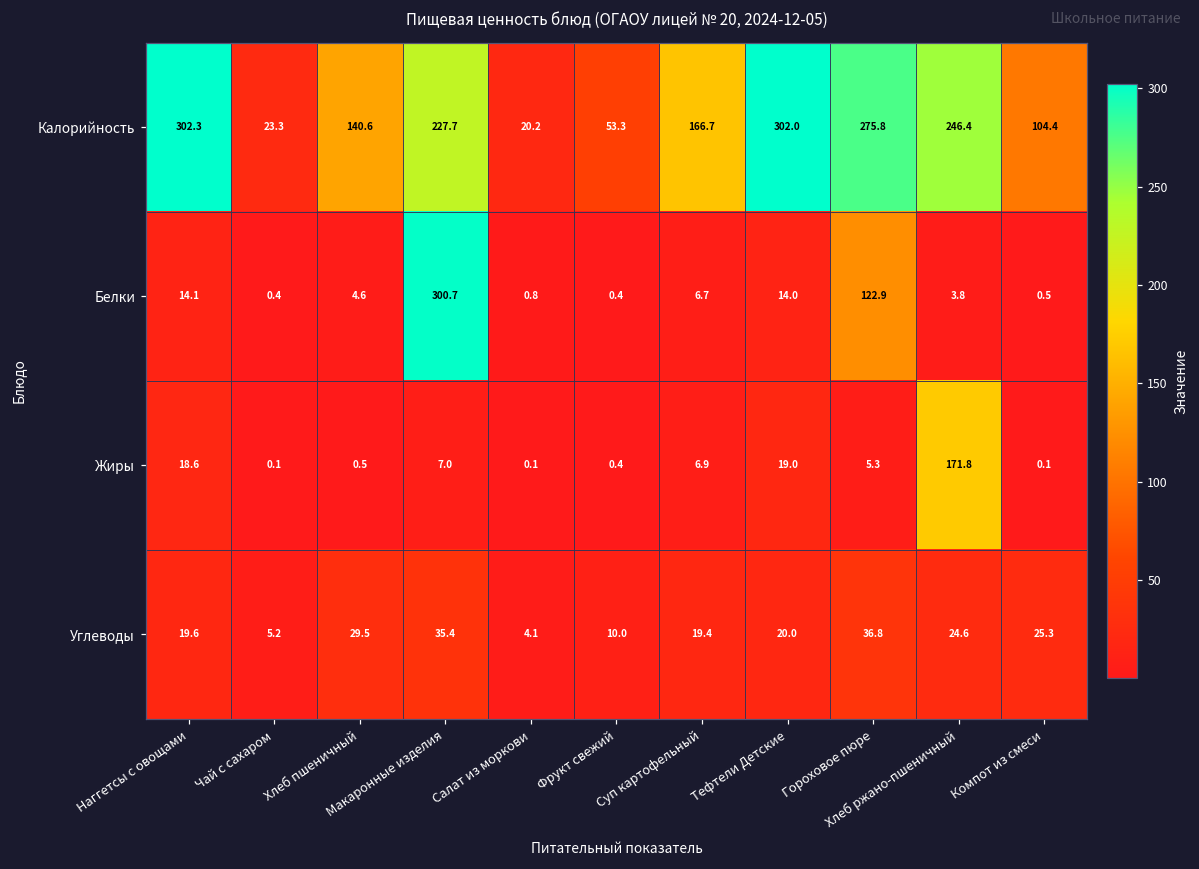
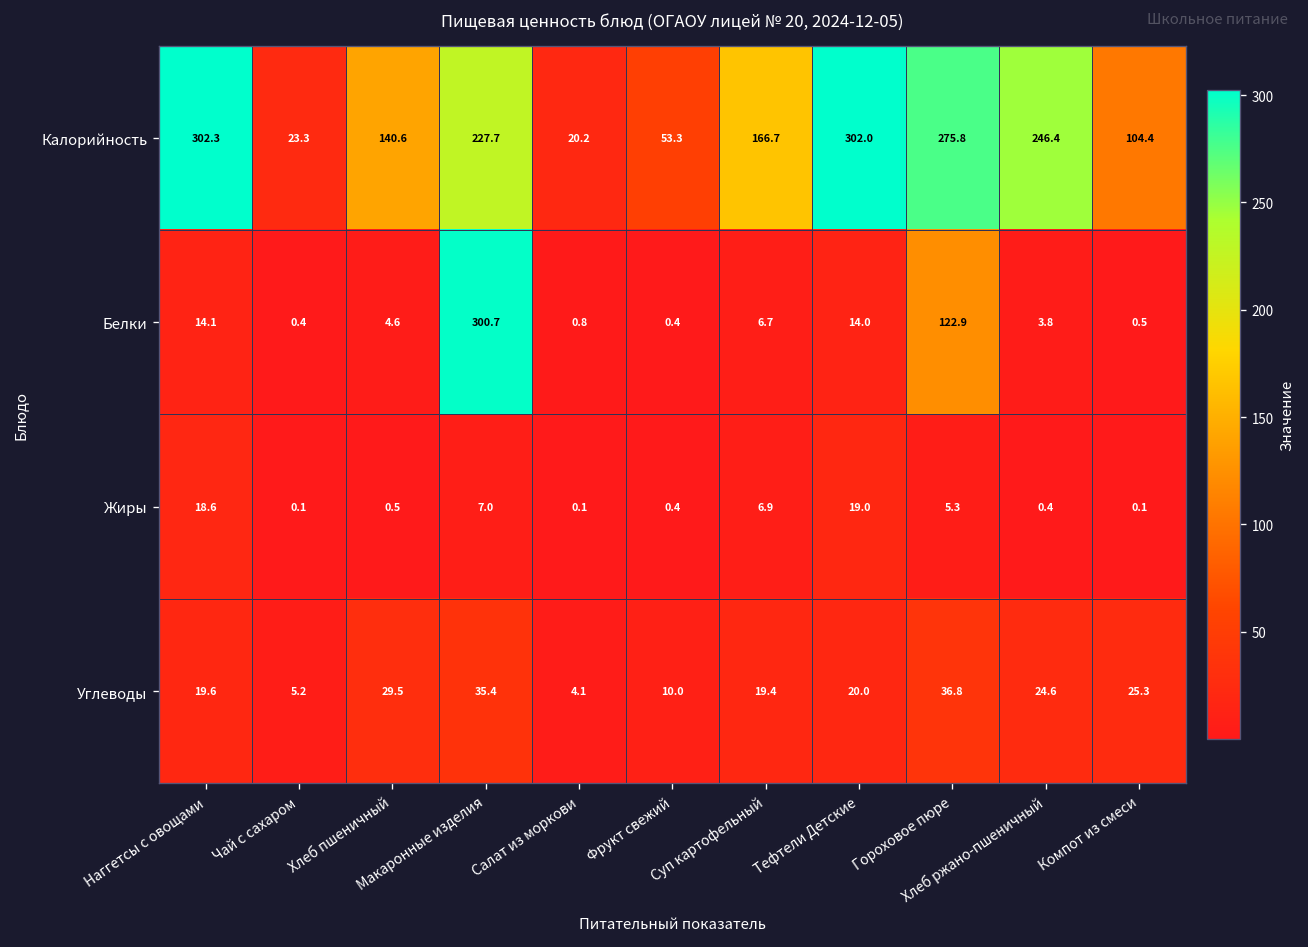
  {
    "Калорийность": {
      "Наггетсы с овощами": 302.3,
      "Чай с сахаром": 23.3,
      "Хлеб пшеничный": 140.6,
      "Макаронные изделия": 227.7,
      "Салат из моркови": 20.2,
      "Фрукт свежий": 53.3,
      "Суп картофельный": 166.7,
      "Тефтели Детские": 302.0,
      "Гороховое пюре": 275.8,
      "Хлеб ржано-пшеничный": 246.4,
      "Компот из смеси": 104.4
    },
    "Белки": {
      "Наггетсы с овощами": 14.1,
      "Чай с сахаром": 0.4,
      "Хлеб пшеничный": 4.6,
      "Макаронные изделия": 300.7,
      "Салат из моркови": 0.8,
      "Фрукт свежий": 0.4,
      "Суп картофельный": 6.7,
      "Тефтели Детские": 14.0,
      "Гороховое пюре": 122.9,
      "Хлеб ржано-пшеничный": 3.8,
      "Компот из смеси": 0.5
    },
    "Жиры": {
      "Наггетсы с овощами": 18.6,
      "Чай с сахаром": 0.1,
      "Хлеб пшеничный": 0.5,
      "Макаронные изделия": 7.0,
      "Салат из моркови": 0.1,
      "Фрукт свежий": 0.4,
      "Суп картофельный": 6.9,
      "Тефтели Детские": 19.0,
      "Гороховое пюре": 5.3,
-     "Хлеб ржано-пшеничный": 171.8,
+     "Хлеб ржано-пшеничный": 0.4,
      "Компот из смеси": 0.1
    },
    "Углеводы": {
      "Наггетсы с овощами": 19.6,
      "Чай с сахаром": 5.2,
      "Хлеб пшеничный": 29.5,
      "Макаронные изделия": 35.4,
      "Салат из моркови": 4.1,
      "Фрукт свежий": 10.0,
      "Суп картофельный": 19.4,
      "Тефтели Детские": 20.0,
      "Гороховое пюре": 36.8,
      "Хлеб ржано-пшеничный": 24.6,
      "Компот из смеси": 25.3
    }
  }
